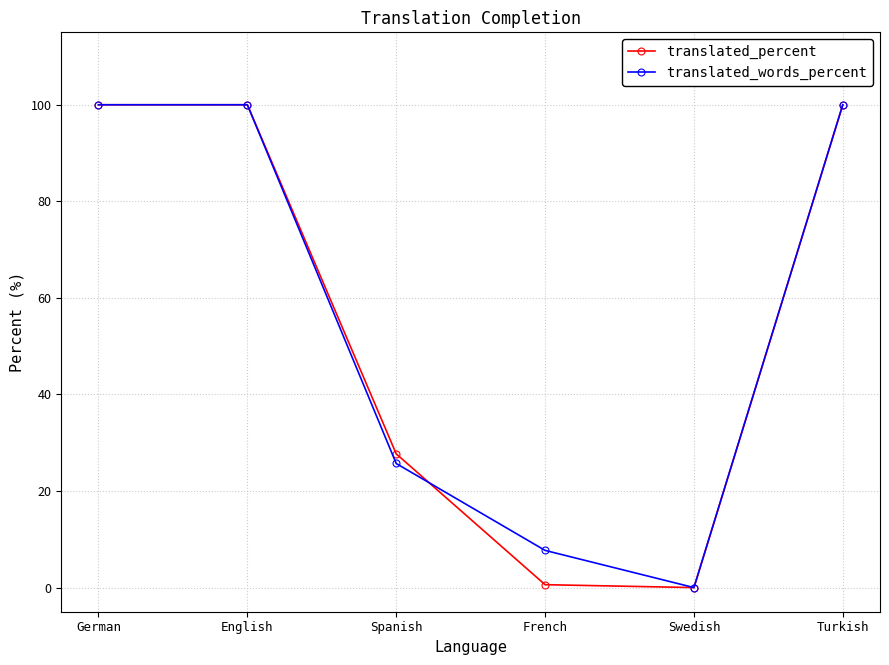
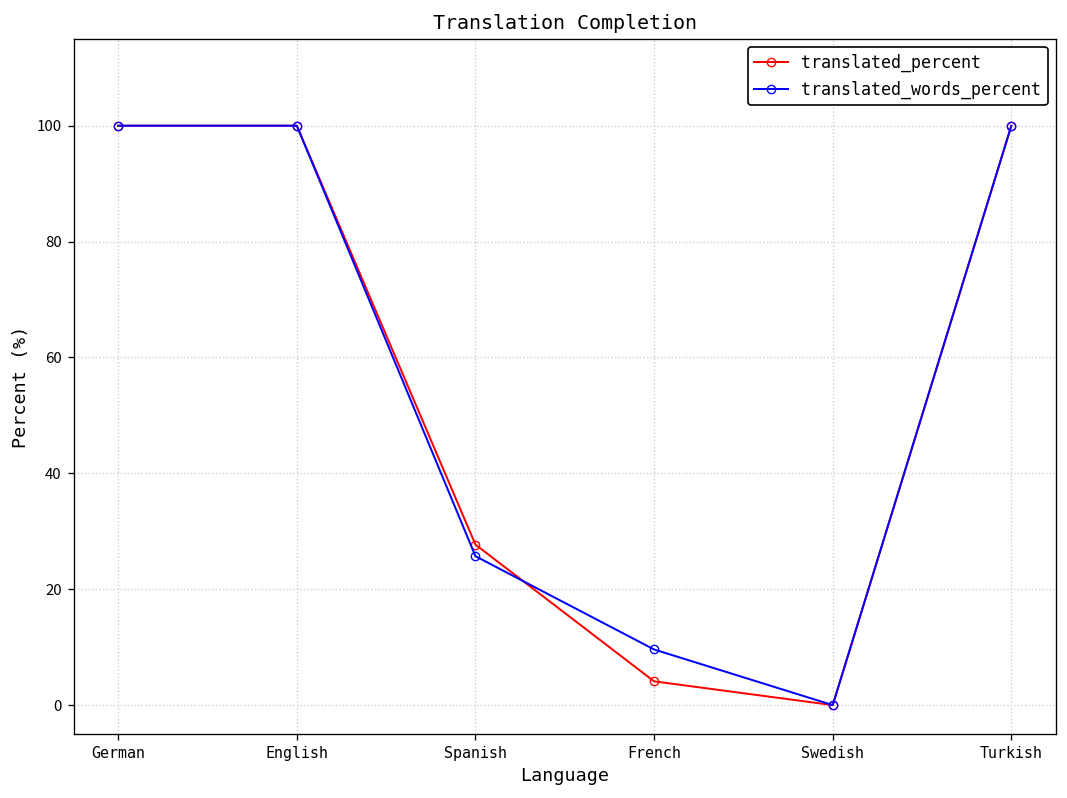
  {
    "translated_percent": {
      "Spanish": 28,
-     "French": 1
+     "French": 4
    },
    "translated_words_percent": {
      "Spanish": 26,
-     "French": 8
+     "French": 10
    }
  }
